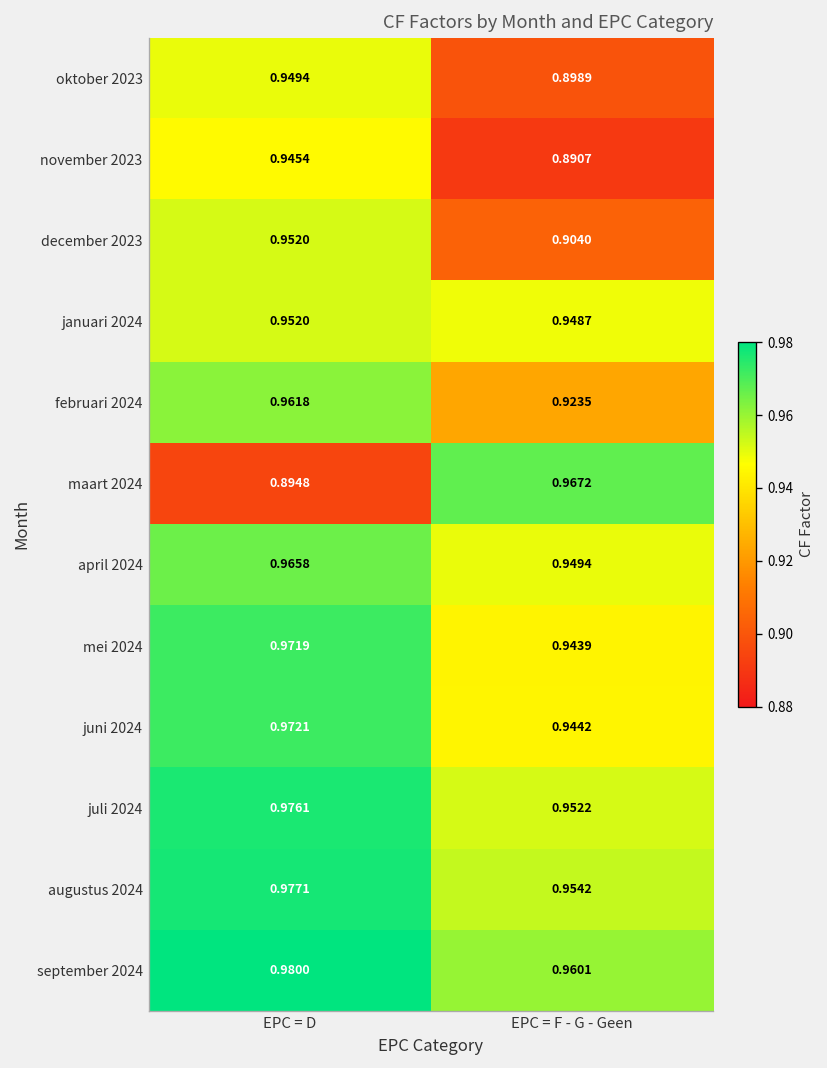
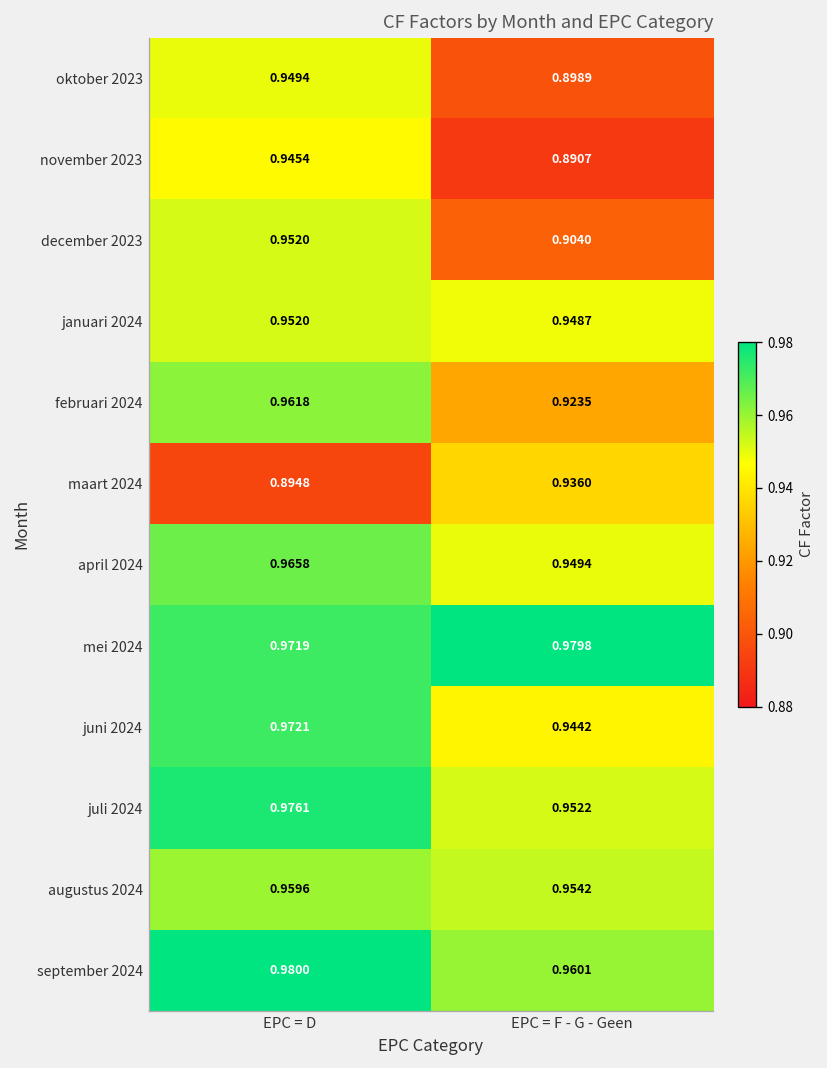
  {
    "oktober 2023": {
      "EPC = D": 0.9494,
      "EPC = F - G - Geen": 0.8989
    },
    "november 2023": {
      "EPC = D": 0.9454,
      "EPC = F - G - Geen": 0.8907
    },
    "december 2023": {
      "EPC = D": 0.9520,
      "EPC = F - G - Geen": 0.9040
    },
    "januari 2024": {
      "EPC = D": 0.9520,
      "EPC = F - G - Geen": 0.9487
    },
    "februari 2024": {
      "EPC = D": 0.9618,
      "EPC = F - G - Geen": 0.9235
    },
    "maart 2024": {
      "EPC = D": 0.8948,
-     "EPC = F - G - Geen": 0.9672
+     "EPC = F - G - Geen": 0.9360
    },
    "april 2024": {
      "EPC = D": 0.9658,
      "EPC = F - G - Geen": 0.9494
    },
    "mei 2024": {
      "EPC = D": 0.9719,
-     "EPC = F - G - Geen": 0.9439
+     "EPC = F - G - Geen": 0.9798
    },
    "juni 2024": {
      "EPC = D": 0.9721,
      "EPC = F - G - Geen": 0.9442
    },
    "juli 2024": {
      "EPC = D": 0.9761,
      "EPC = F - G - Geen": 0.9522
    },
    "augustus 2024": {
-     "EPC = D": 0.9771,
+     "EPC = D": 0.9596,
      "EPC = F - G - Geen": 0.9542
    },
    "september 2024": {
      "EPC = D": 0.9800,
      "EPC = F - G - Geen": 0.9601
    }
  }
